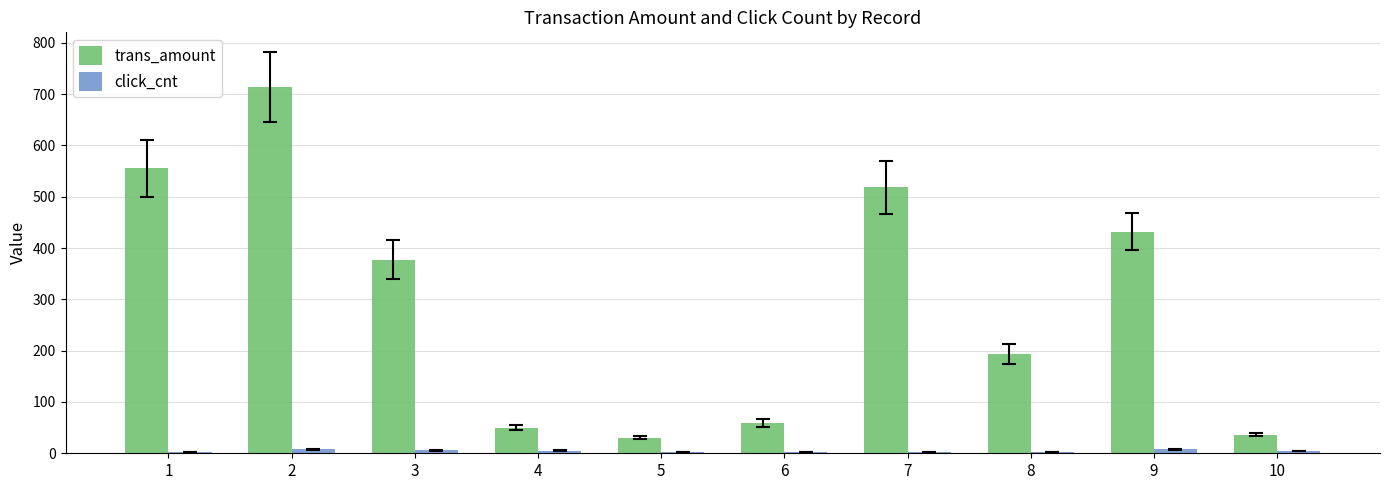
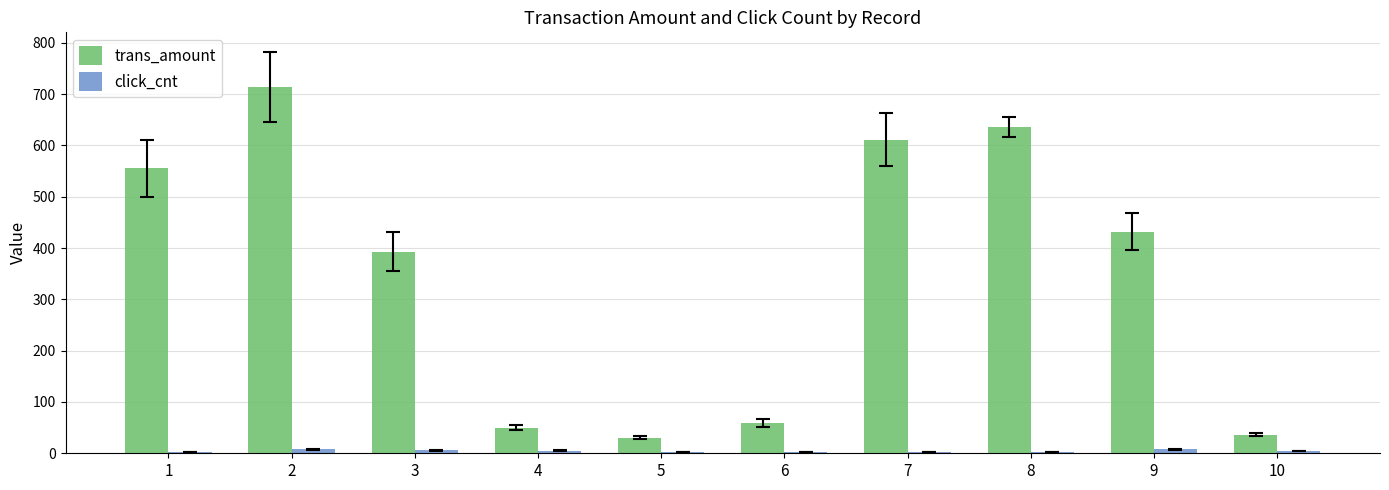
  {
    "trans_amount": {
      "1": 560,
      "2": 710,
-     "3": 380,
+     "3": 390,
      "4": 50,
      "5": 30,
      "6": 60,
-     "7": 520,
-     "8": 190,
+     "7": 610,
+     "8": 640,
      "9": 430,
      "10": 40
    },
    "click_cnt": {
      "2": 10,
      "3": 10,
      "4": 10,
      "9": 10
    }
  }
